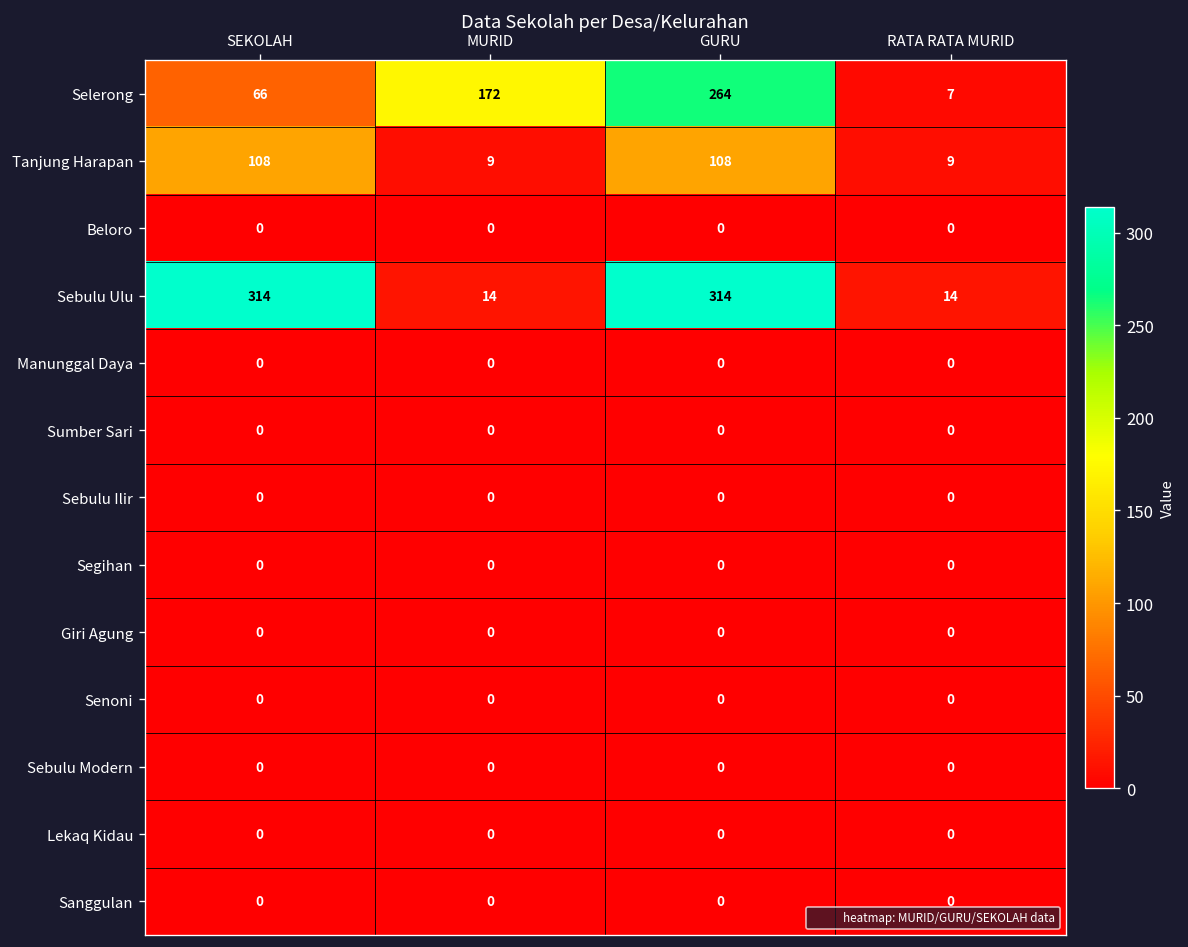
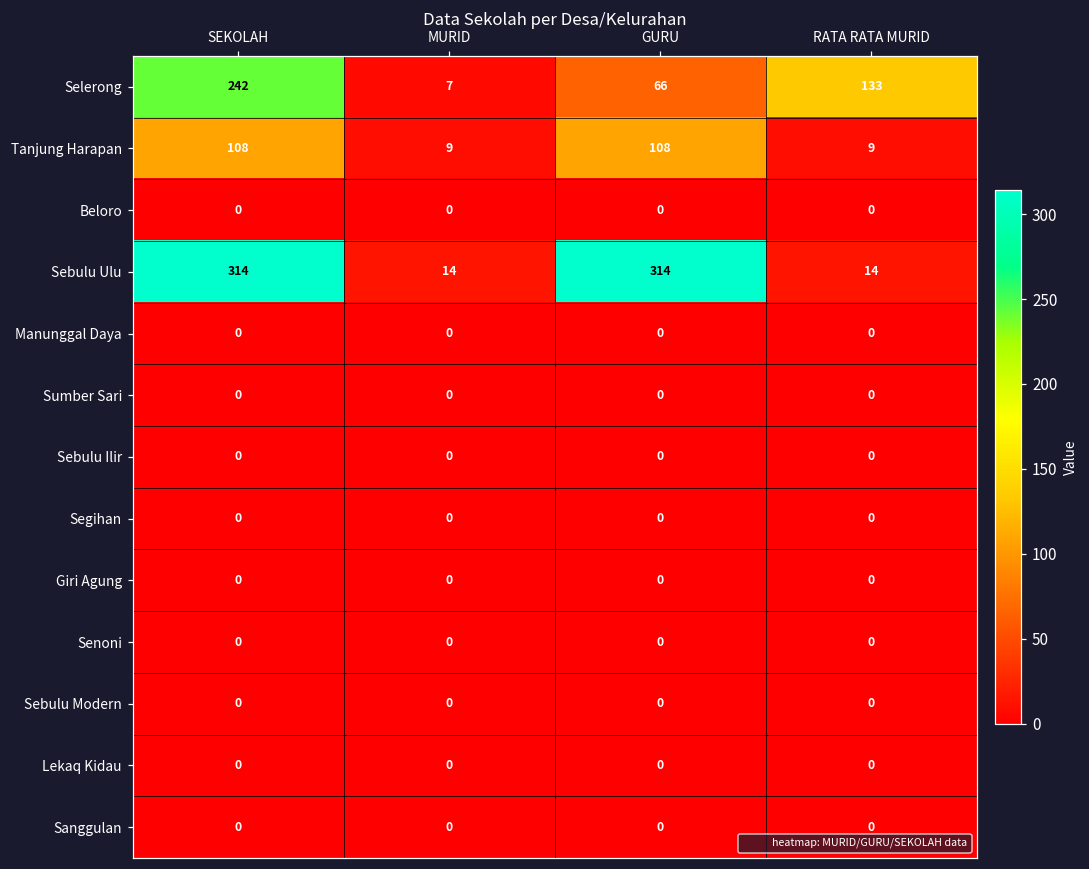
  {
    "Selerong": {
-     "SEKOLAH": 66,
-     "MURID": 172,
-     "GURU": 264,
-     "RATA RATA MURID": 7
+     "SEKOLAH": 242,
+     "MURID": 7,
+     "GURU": 66,
+     "RATA RATA MURID": 133
    },
    "Tanjung Harapan": {
      "SEKOLAH": 108,
      "MURID": 9,
      "GURU": 108,
      "RATA RATA MURID": 9
    },
    "Beloro": {
      "SEKOLAH": 0,
      "MURID": 0,
      "GURU": 0,
      "RATA RATA MURID": 0
    },
    "Sebulu Ulu": {
      "SEKOLAH": 314,
      "MURID": 14,
      "GURU": 314,
      "RATA RATA MURID": 14
    },
    "Manunggal Daya": {
      "SEKOLAH": 0,
      "MURID": 0,
      "GURU": 0,
      "RATA RATA MURID": 0
    },
    "Sumber Sari": {
      "SEKOLAH": 0,
      "MURID": 0,
      "GURU": 0,
      "RATA RATA MURID": 0
    },
    "Sebulu Ilir": {
      "SEKOLAH": 0,
      "MURID": 0,
      "GURU": 0,
      "RATA RATA MURID": 0
    },
    "Segihan": {
      "SEKOLAH": 0,
      "MURID": 0,
      "GURU": 0,
      "RATA RATA MURID": 0
    },
    "Giri Agung": {
      "SEKOLAH": 0,
      "MURID": 0,
      "GURU": 0,
      "RATA RATA MURID": 0
    },
    "Senoni": {
      "SEKOLAH": 0,
      "MURID": 0,
      "GURU": 0,
      "RATA RATA MURID": 0
    },
    "Sebulu Modern": {
      "SEKOLAH": 0,
      "MURID": 0,
      "GURU": 0,
      "RATA RATA MURID": 0
    },
    "Lekaq Kidau": {
      "SEKOLAH": 0,
      "MURID": 0,
      "GURU": 0,
      "RATA RATA MURID": 0
    },
    "Sanggulan": {
      "SEKOLAH": 0,
      "MURID": 0,
      "GURU": 0
    }
  }
